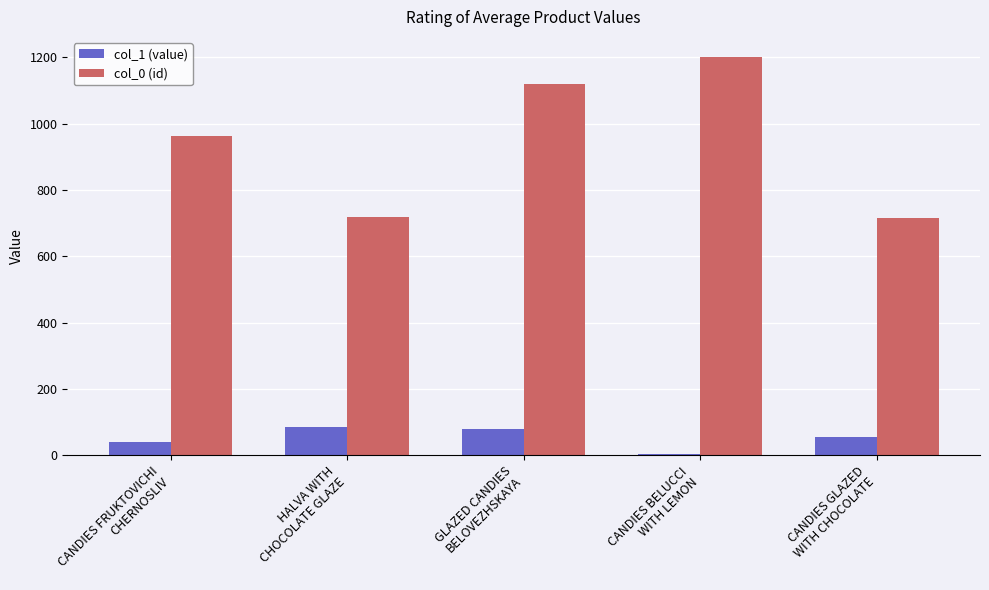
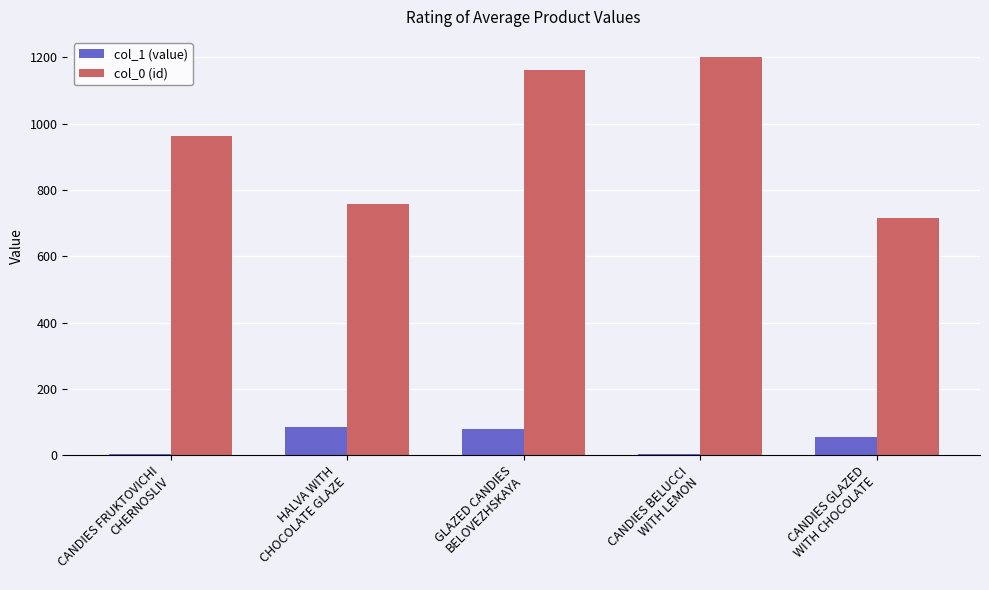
  {
    "col_1 (value)": {
-     "CANDIES FRUKTOVICHI CHERNOSLIV": 40,
+     "CANDIES FRUKTOVICHI CHERNOSLIV": 10,
      "HALVA WITH CHOCOLATE GLAZE": 90,
      "GLAZED CANDIES BELOVEZHSKAYA": 80,
      "CANDIES GLAZED WITH CHOCOLATE": 60
    },
    "col_0 (id)": {
      "CANDIES FRUKTOVICHI CHERNOSLIV": 960,
-     "HALVA WITH CHOCOLATE GLAZE": 720,
-     "GLAZED CANDIES BELOVEZHSKAYA": 1120,
+     "HALVA WITH CHOCOLATE GLAZE": 760,
+     "GLAZED CANDIES BELOVEZHSKAYA": 1160,
      "CANDIES BELUCCI WITH LEMON": 1200,
      "CANDIES GLAZED WITH CHOCOLATE": 720
    }
  }
